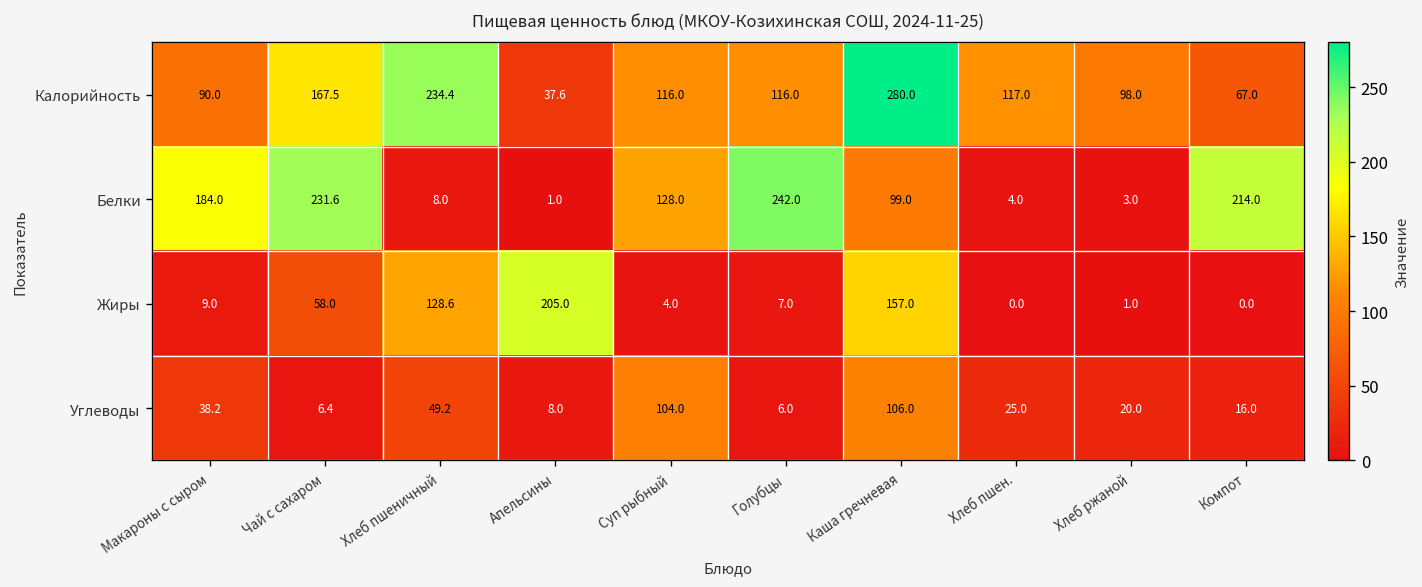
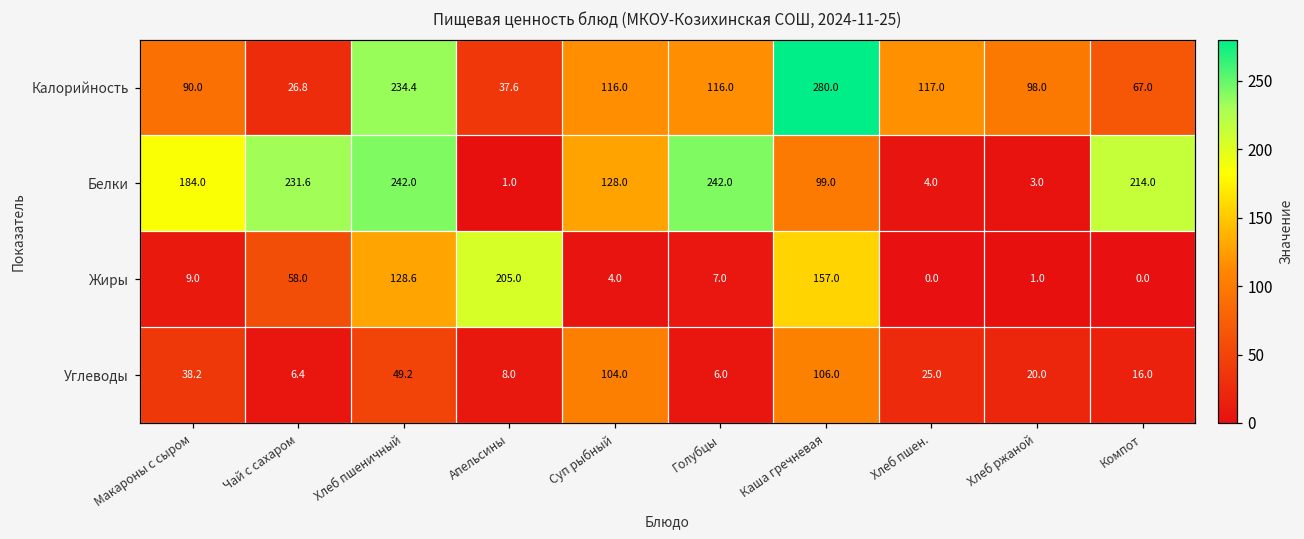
  {
    "Калорийность": {
      "Макароны с сыром": 90.0,
-     "Чай с сахаром": 167.5,
+     "Чай с сахаром": 26.8,
      "Хлеб пшеничный": 234.4,
      "Апельсины": 37.6,
      "Суп рыбный": 116.0,
      "Голубцы": 116.0,
      "Каша гречневая": 280.0,
      "Хлеб пшен.": 117.0,
      "Хлеб ржаной": 98.0,
      "Компот": 67.0
    },
    "Белки": {
      "Макароны с сыром": 184.0,
      "Чай с сахаром": 231.6,
-     "Хлеб пшеничный": 8.0,
+     "Хлеб пшеничный": 242.0,
      "Апельсины": 1.0,
      "Суп рыбный": 128.0,
      "Голубцы": 242.0,
      "Каша гречневая": 99.0,
      "Хлеб пшен.": 4.0,
      "Хлеб ржаной": 3.0,
      "Компот": 214.0
    },
    "Жиры": {
      "Макароны с сыром": 9.0,
      "Чай с сахаром": 58.0,
      "Хлеб пшеничный": 128.6,
      "Апельсины": 205.0,
      "Суп рыбный": 4.0,
      "Голубцы": 7.0,
      "Каша гречневая": 157.0,
      "Хлеб пшен.": 0.0,
      "Хлеб ржаной": 1.0,
      "Компот": 0.0
    },
    "Углеводы": {
      "Макароны с сыром": 38.2,
      "Чай с сахаром": 6.4,
      "Хлеб пшеничный": 49.2,
      "Апельсины": 8.0,
      "Суп рыбный": 104.0,
      "Голубцы": 6.0,
      "Каша гречневая": 106.0,
      "Хлеб пшен.": 25.0,
      "Хлеб ржаной": 20.0,
      "Компот": 16.0
    }
  }
